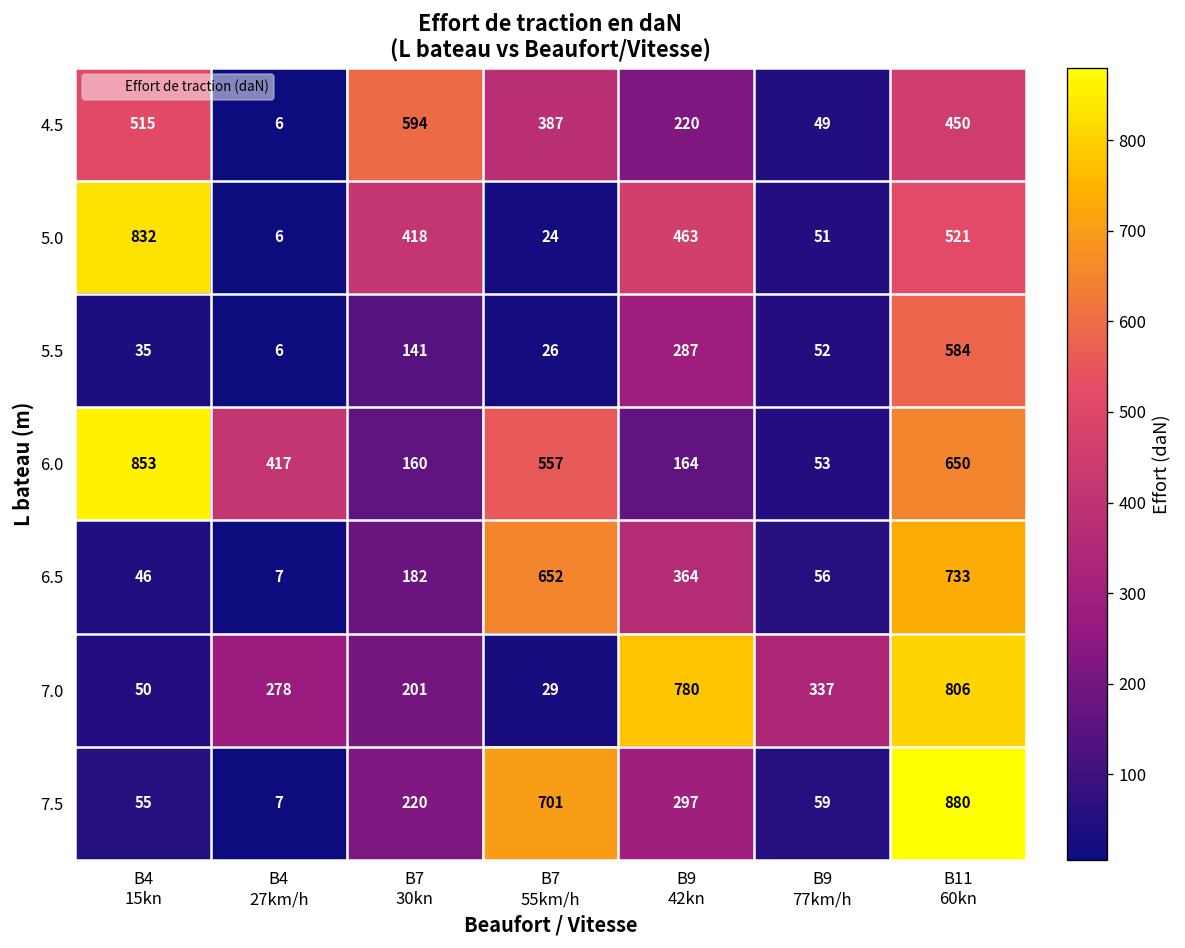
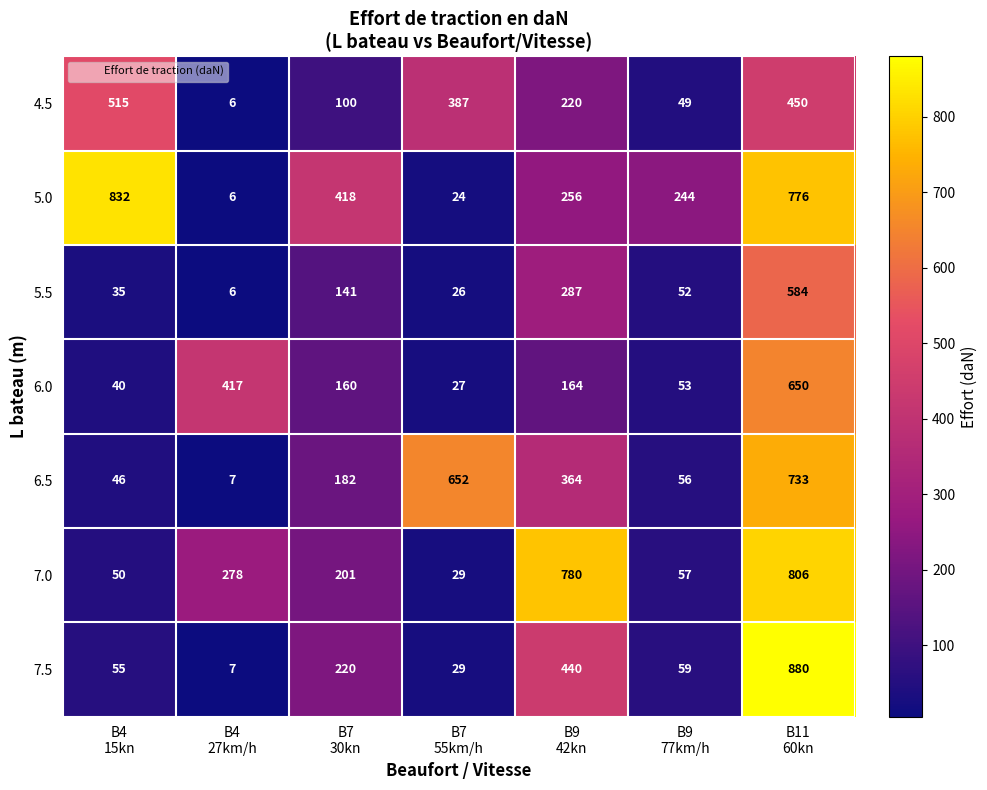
  {
    "4.5": {
      "B4 15kn": 515,
      "B4 27km/h": 6,
-     "B7 30kn": 594,
+     "B7 30kn": 100,
      "B7 55km/h": 387,
      "B9 42kn": 220,
      "B9 77km/h": 49,
      "B11 60kn": 450
    },
    "5.0": {
      "B4 15kn": 832,
      "B4 27km/h": 6,
      "B7 30kn": 418,
      "B7 55km/h": 24,
-     "B9 42kn": 463,
-     "B9 77km/h": 51,
-     "B11 60kn": 521
+     "B9 42kn": 256,
+     "B9 77km/h": 244,
+     "B11 60kn": 776
    },
    "5.5": {
      "B4 15kn": 35,
      "B4 27km/h": 6,
      "B7 30kn": 141,
      "B7 55km/h": 26,
      "B9 42kn": 287,
      "B9 77km/h": 52,
      "B11 60kn": 584
    },
    "6.0": {
-     "B4 15kn": 853,
+     "B4 15kn": 40,
      "B4 27km/h": 417,
      "B7 30kn": 160,
-     "B7 55km/h": 557,
+     "B7 55km/h": 27,
      "B9 42kn": 164,
      "B9 77km/h": 53,
      "B11 60kn": 650
    },
    "6.5": {
      "B4 15kn": 46,
      "B4 27km/h": 7,
      "B7 30kn": 182,
      "B7 55km/h": 652,
      "B9 42kn": 364,
      "B9 77km/h": 56,
      "B11 60kn": 733
    },
    "7.0": {
      "B4 15kn": 50,
      "B4 27km/h": 278,
      "B7 30kn": 201,
      "B7 55km/h": 29,
      "B9 42kn": 780,
-     "B9 77km/h": 337,
+     "B9 77km/h": 57,
      "B11 60kn": 806
    },
    "7.5": {
      "B4 15kn": 55,
      "B4 27km/h": 7,
      "B7 30kn": 220,
-     "B7 55km/h": 701,
-     "B9 42kn": 297,
+     "B7 55km/h": 29,
+     "B9 42kn": 440,
      "B9 77km/h": 59,
      "B11 60kn": 880
    }
  }
